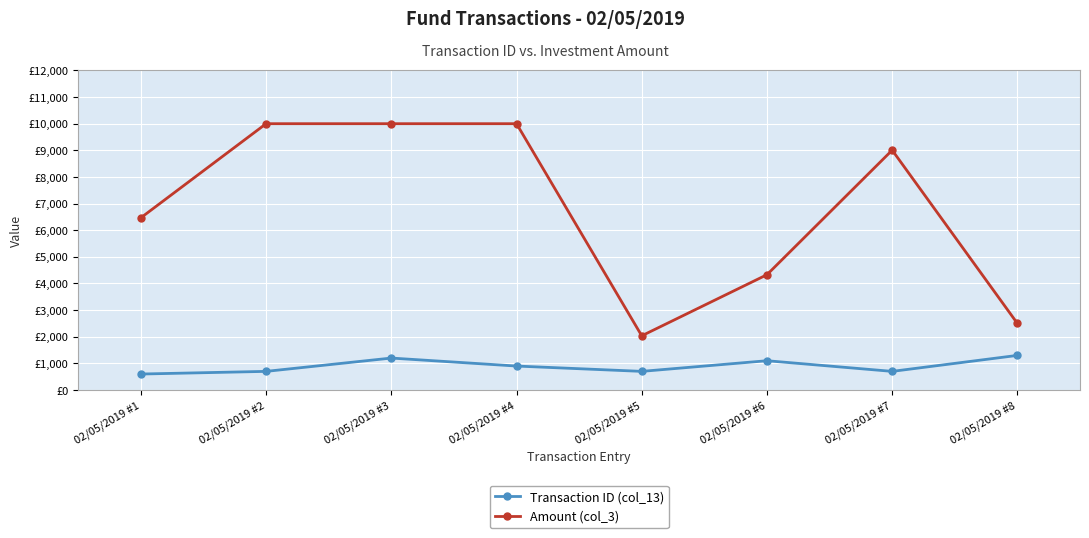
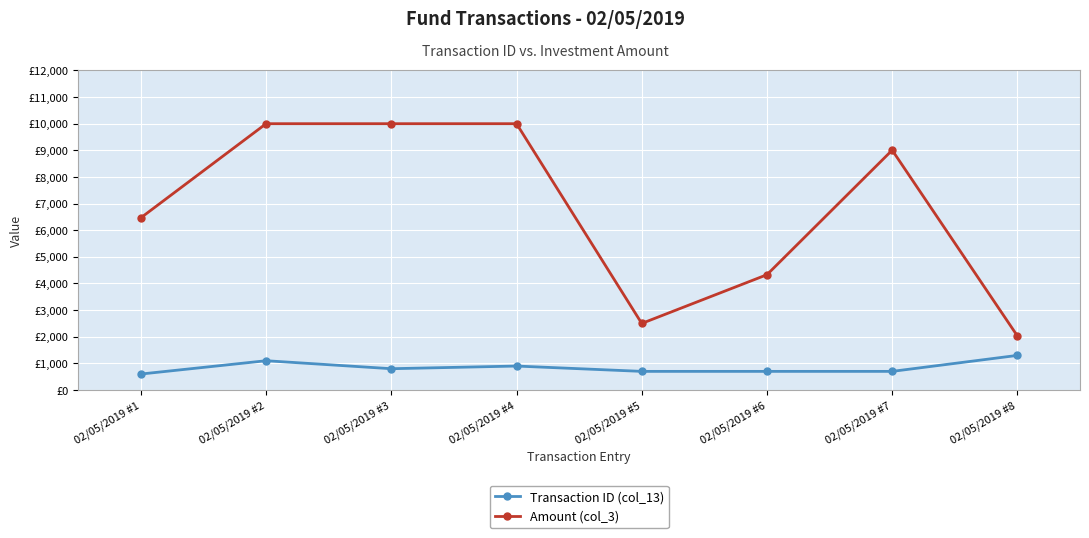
  {
    "Transaction ID (col_13)": {
      "02/05/2019 #1": "£600",
-     "02/05/2019 #2": "£700",
-     "02/05/2019 #3": "£1,200",
+     "02/05/2019 #2": "£1,100",
+     "02/05/2019 #3": "£800",
      "02/05/2019 #4": "£900",
      "02/05/2019 #5": "£700",
-     "02/05/2019 #6": "£1,100",
+     "02/05/2019 #6": "£700",
      "02/05/2019 #7": "£700",
      "02/05/2019 #8": "£1,300"
    },
    "Amount (col_3)": {
      "02/05/2019 #1": "£6,500",
      "02/05/2019 #2": "£10,000",
      "02/05/2019 #3": "£10,000",
      "02/05/2019 #4": "£10,000",
-     "02/05/2019 #5": "£2,000",
+     "02/05/2019 #5": "£2,500",
      "02/05/2019 #6": "£4,300",
      "02/05/2019 #7": "£9,000",
-     "02/05/2019 #8": "£2,500"
+     "02/05/2019 #8": "£2,000"
    }
  }
